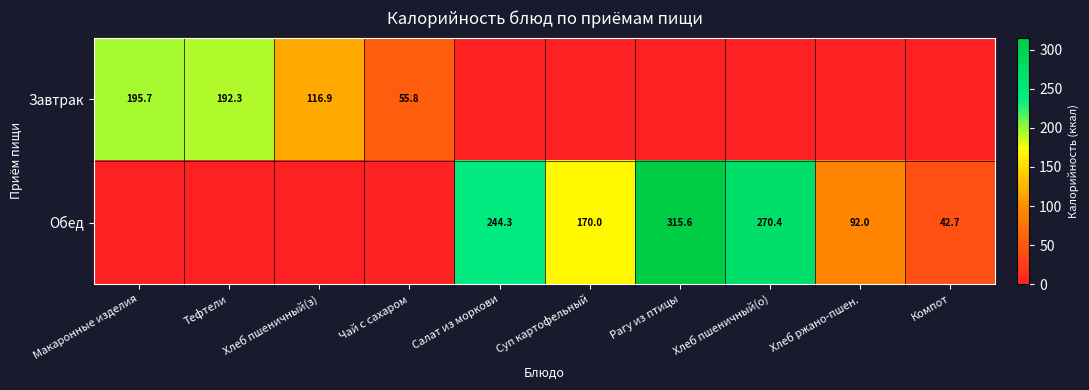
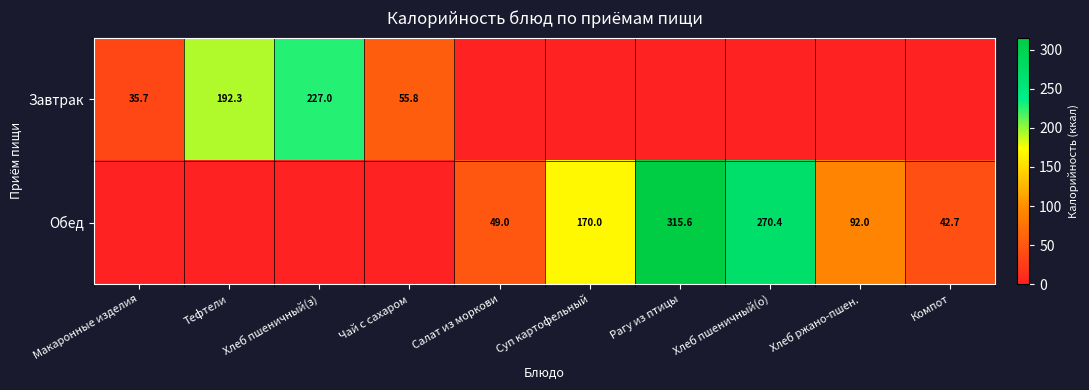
  {
    "Завтрак": {
-     "Макаронные изделия": 195.7,
+     "Макаронные изделия": 35.7,
      "Тефтели": 192.3,
-     "Хлеб пшеничный(з)": 116.9,
+     "Хлеб пшеничный(з)": 227.0,
      "Чай с сахаром": 55.8
    },
    "Обед": {
-     "Салат из моркови": 244.3,
+     "Салат из моркови": 49.0,
      "Суп картофельный": 170.0,
      "Рагу из птицы": 315.6,
      "Хлеб пшеничный(о)": 270.4,
      "Хлеб ржано-пшен.": 92.0,
      "Компот": 42.7
    }
  }
